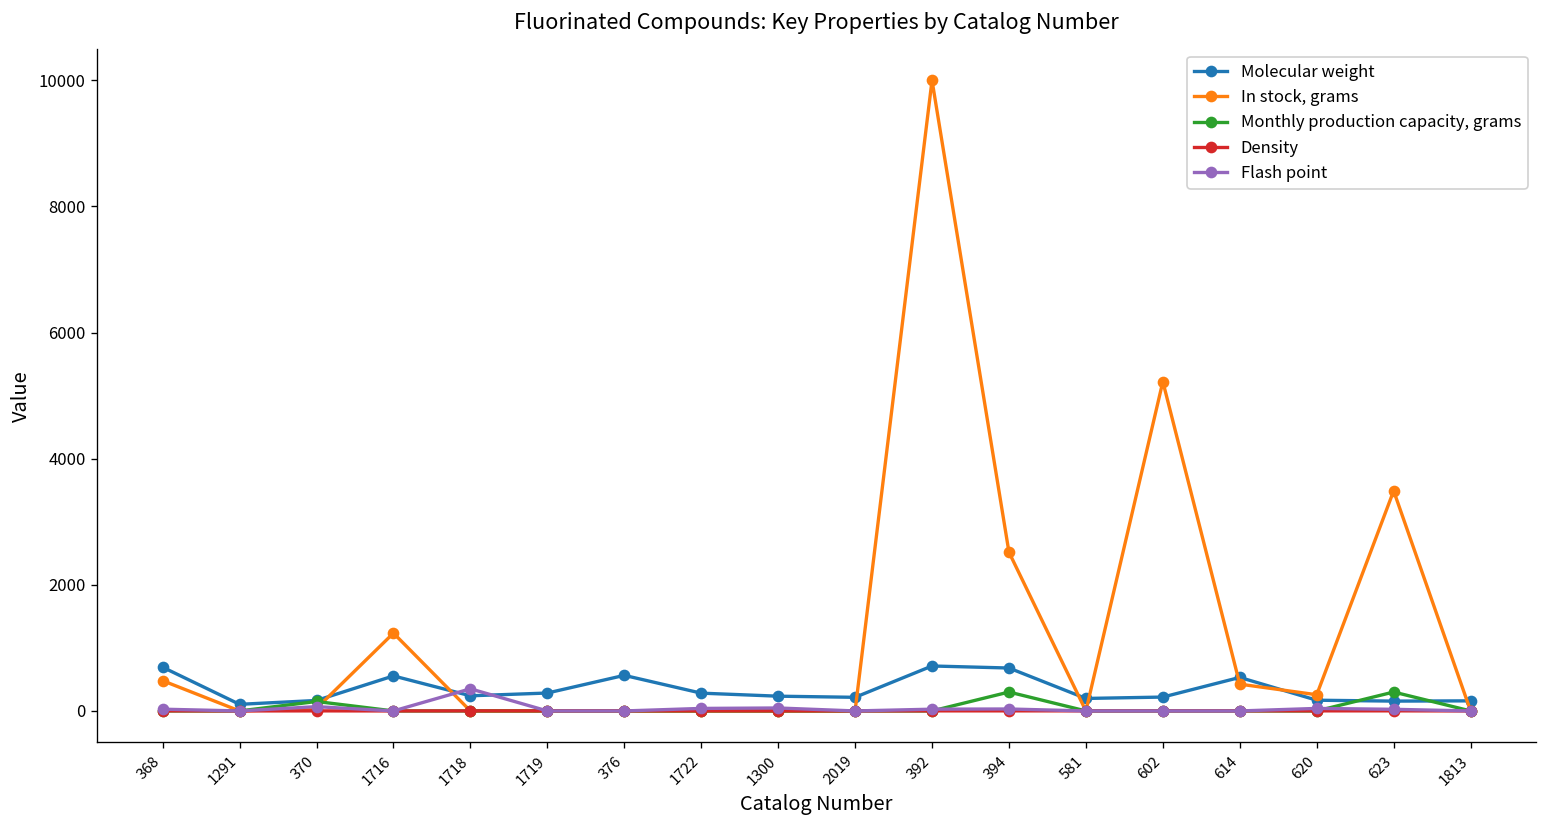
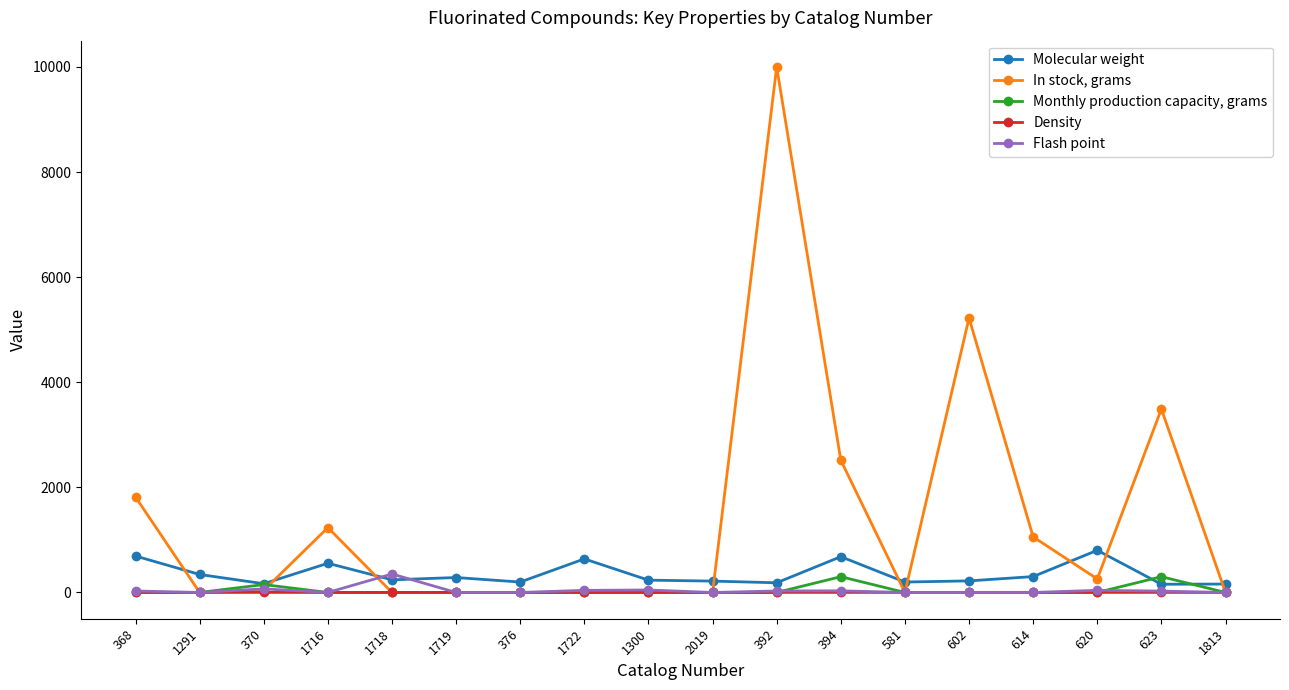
  {
    "Molecular weight": {
      "368": 700,
-     "1291": 100,
+     "1291": 300,
      "1716": 600,
      "1718": 200,
      "1719": 300,
-     "376": 600,
-     "1722": 300,
+     "376": 200,
+     "1722": 600,
      "1300": 200,
      "2019": 200,
-     "392": 700,
+     "392": 200,
      "394": 700,
      "581": 200,
      "602": 200,
-     "614": 500,
-     "620": 200,
+     "614": 300,
+     "620": 800,
      "623": 200,
      "1813": 200
    },
    "In stock, grams": {
-     "368": 500,
+     "368": 1800,
      "1716": 1200,
      "392": 10000,
      "394": 2500,
      "602": 5200,
-     "614": 400,
+     "614": 1100,
      "620": 300,
      "623": 3500
    },
    "Monthly production capacity, grams": {
      "394": 300,
      "623": 300
    },
    "Flash point": {
      "1718": 400
    }
  }
